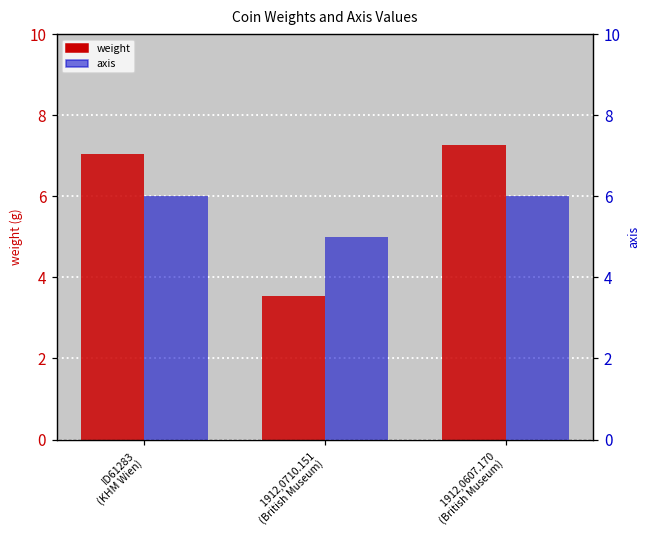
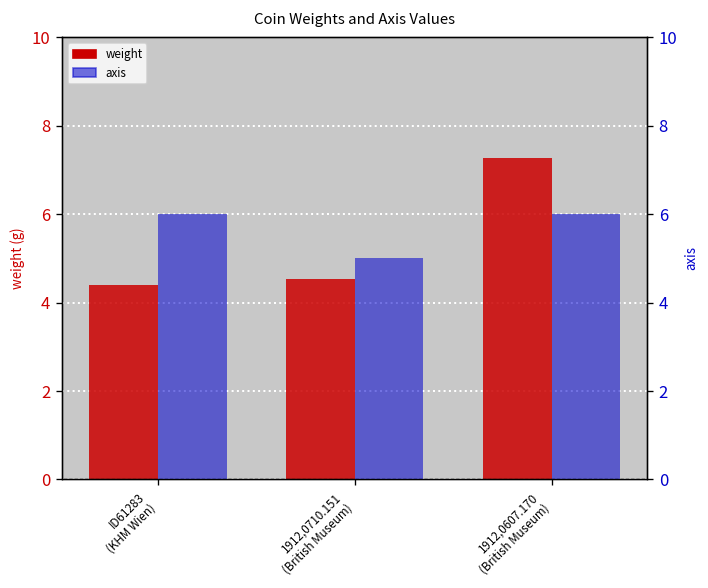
  {
    "weight": {
-     "ID61283 (KHM Wien)": 7.0,
-     "1912,0710.151 (British Museum)": 3.5,
+     "ID61283 (KHM Wien)": 4.4,
+     "1912,0710.151 (British Museum)": 4.5,
      "1912,0607.170 (British Museum)": 7.3
    },
    "axis": {
      "ID61283 (KHM Wien)": 6.0,
      "1912,0710.151 (British Museum)": 5.0,
      "1912,0607.170 (British Museum)": 6.0
    }
  }
